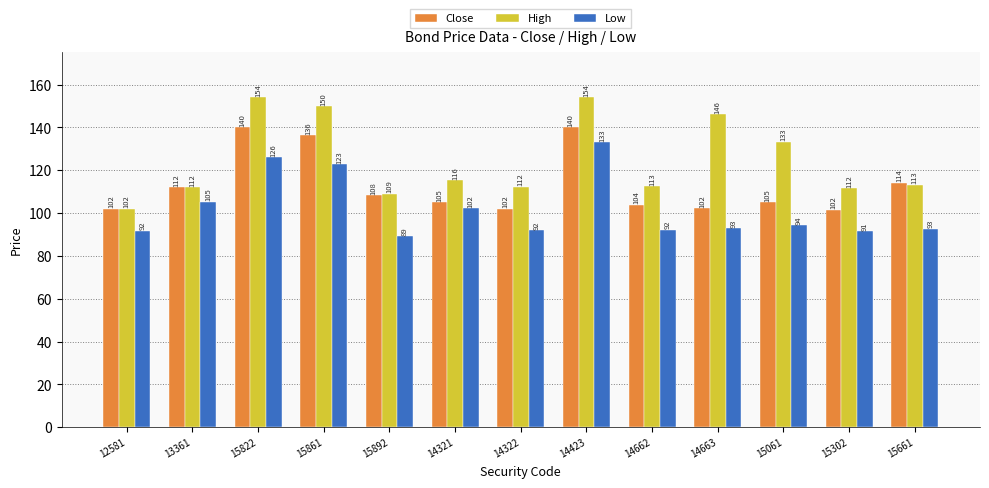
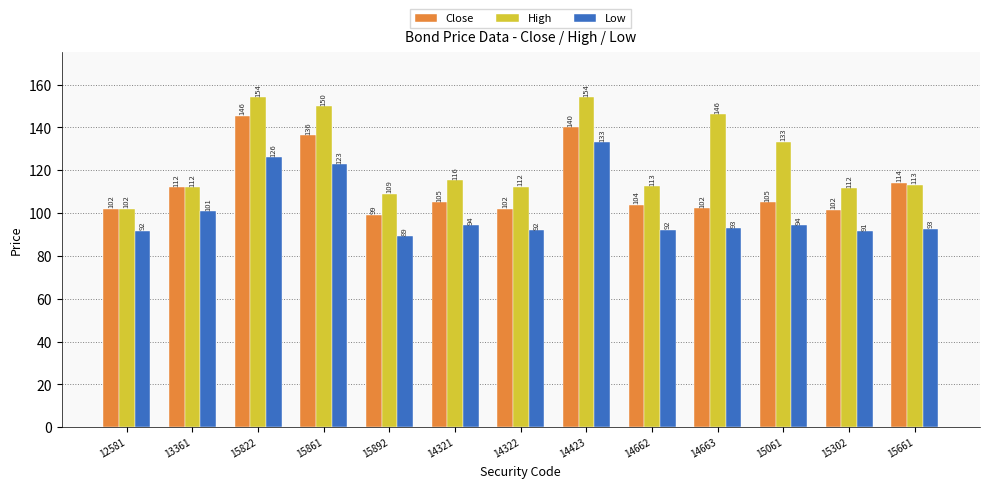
  {
    "Close": {
      "12581": 102,
      "13361": 112,
-     "15822": 140,
+     "15822": 146,
      "15861": 136,
-     "15892": 108,
+     "15892": 99,
      "14321": 105,
      "14322": 102,
      "14423": 140,
      "14662": 104,
      "14663": 102,
      "15061": 105,
      "15302": 102,
      "15661": 114
    },
    "High": {
      "12581": 102,
      "13361": 112,
      "15822": 154,
      "15861": 150,
      "15892": 109,
      "14321": 116,
      "14322": 112,
      "14423": 154,
      "14662": 113,
      "14663": 146,
      "15061": 133,
      "15302": 112,
      "15661": 113
    },
    "Low": {
      "12581": 92,
-     "13361": 105,
+     "13361": 101,
      "15822": 126,
      "15861": 123,
      "15892": 89,
-     "14321": 102,
+     "14321": 94,
      "14322": 92,
      "14423": 133,
      "14662": 92,
      "14663": 93,
      "15061": 94,
      "15302": 91,
      "15661": 93
    }
  }
